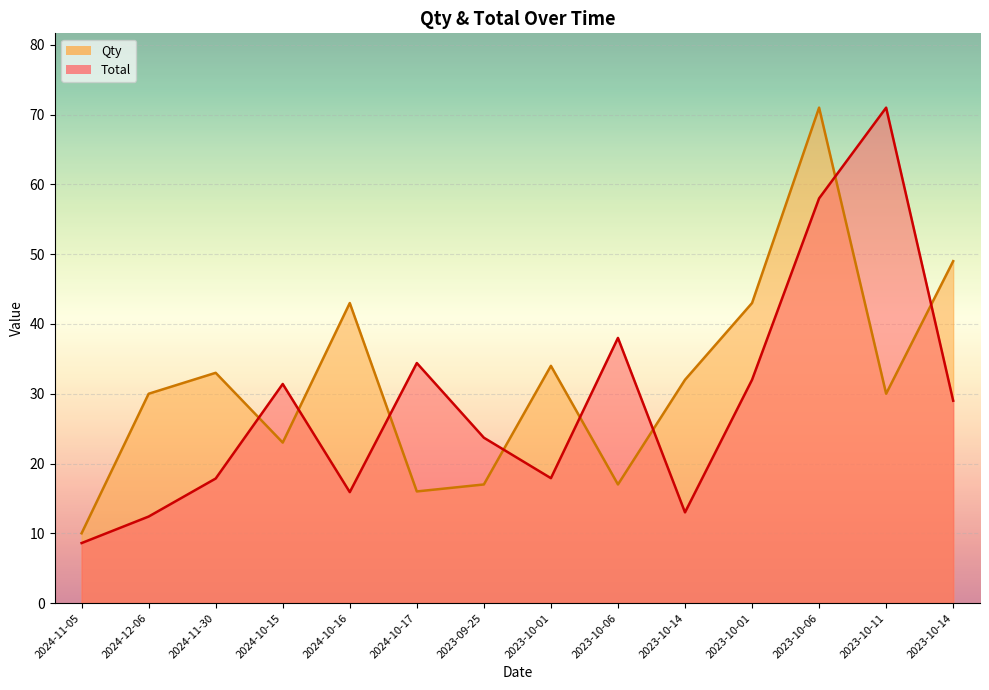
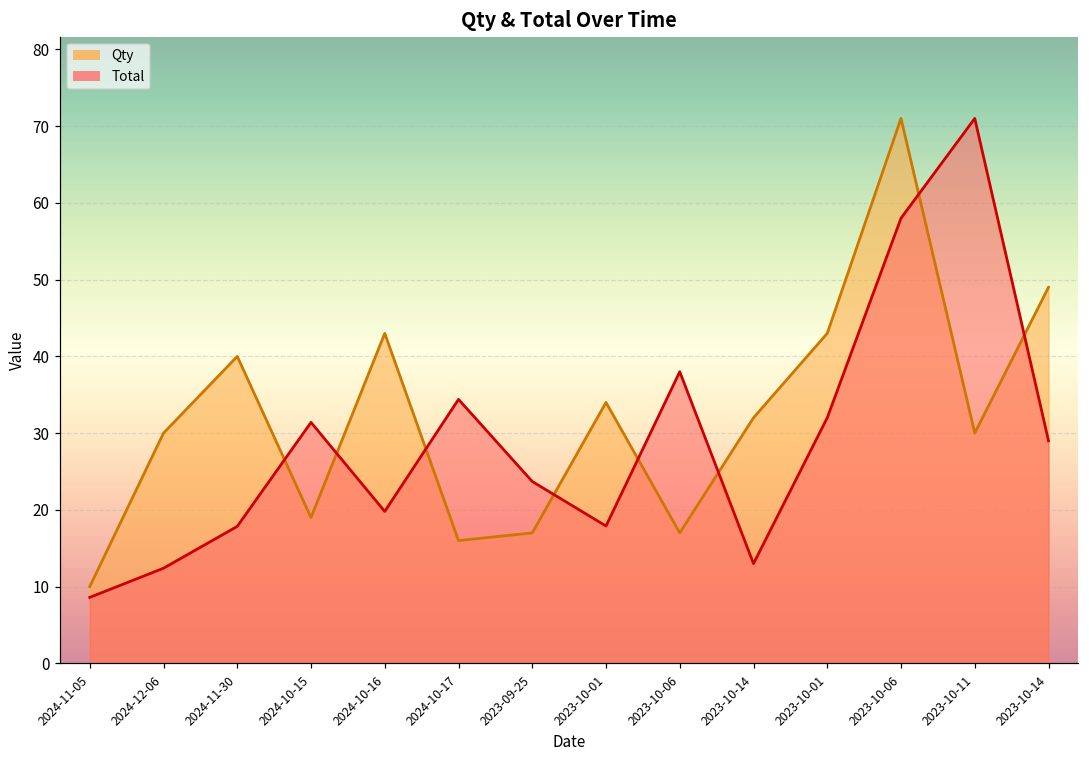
  {
    "Qty": {
      "2024-11-05": 10,
      "2024-12-06": 30,
-     "2024-11-30": 33,
-     "2024-10-15": 23,
+     "2024-11-30": 40,
+     "2024-10-15": 19,
      "2024-10-16": 43,
      "2024-10-17": 16,
      "2023-09-25": 17,
      "2023-10-11": 30
    },
    "Total": {
      "2024-11-05": 9,
      "2024-12-06": 12,
      "2024-11-30": 18,
      "2024-10-15": 31,
-     "2024-10-16": 16,
+     "2024-10-16": 20,
      "2024-10-17": 34,
      "2023-09-25": 24,
      "2023-10-11": 71
    }
  }
